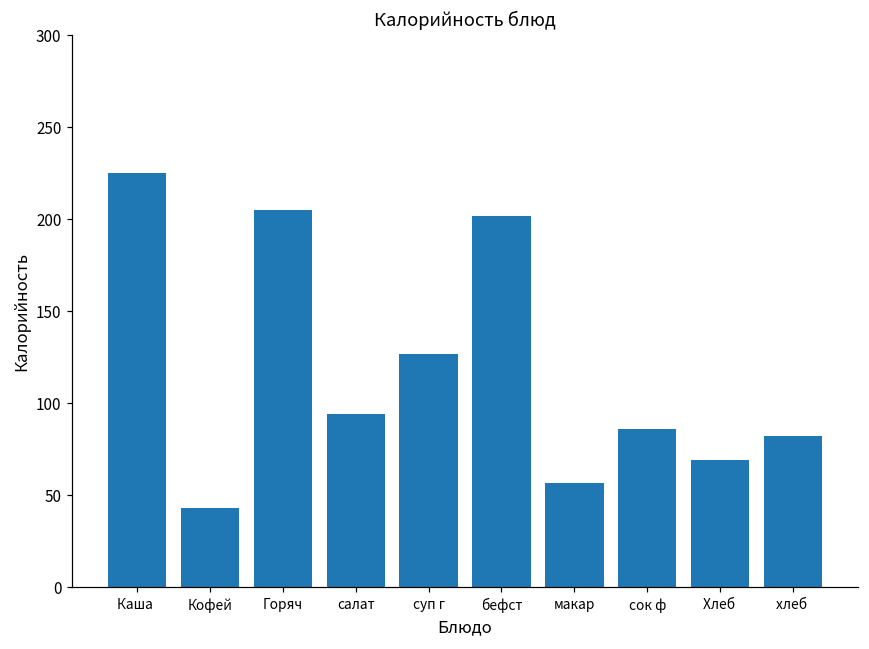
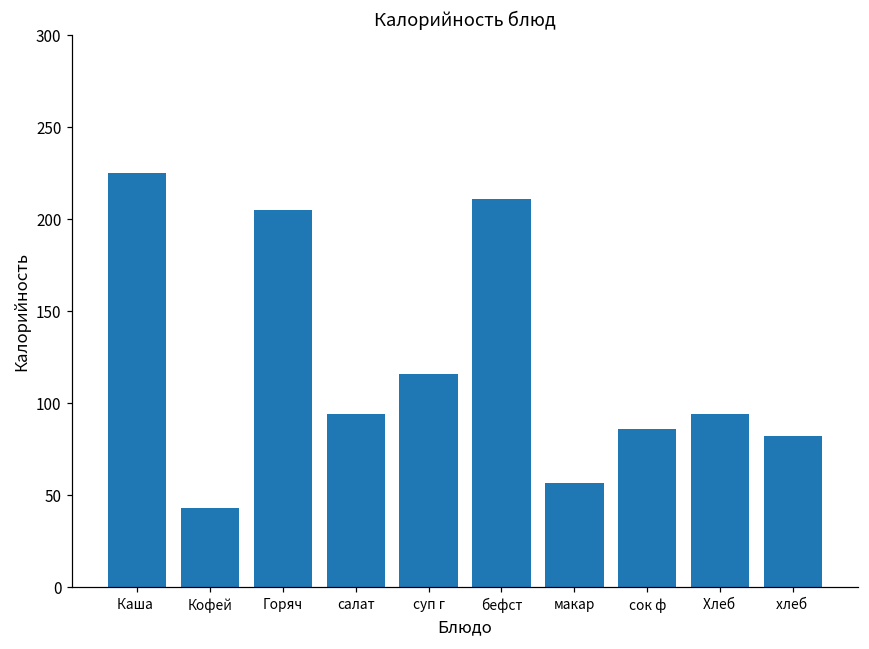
  {
    "Каша": 225,
    "Кофей": 43,
    "Горяч": 205,
    "салат": 94,
-   "суп г": 127,
-   "бефст": 202,
+   "суп г": 116,
+   "бефст": 211,
    "макар": 57,
    "сок ф": 86,
-   "Хлеб": 69,
+   "Хлеб": 94,
    "хлеб": 82
  }
